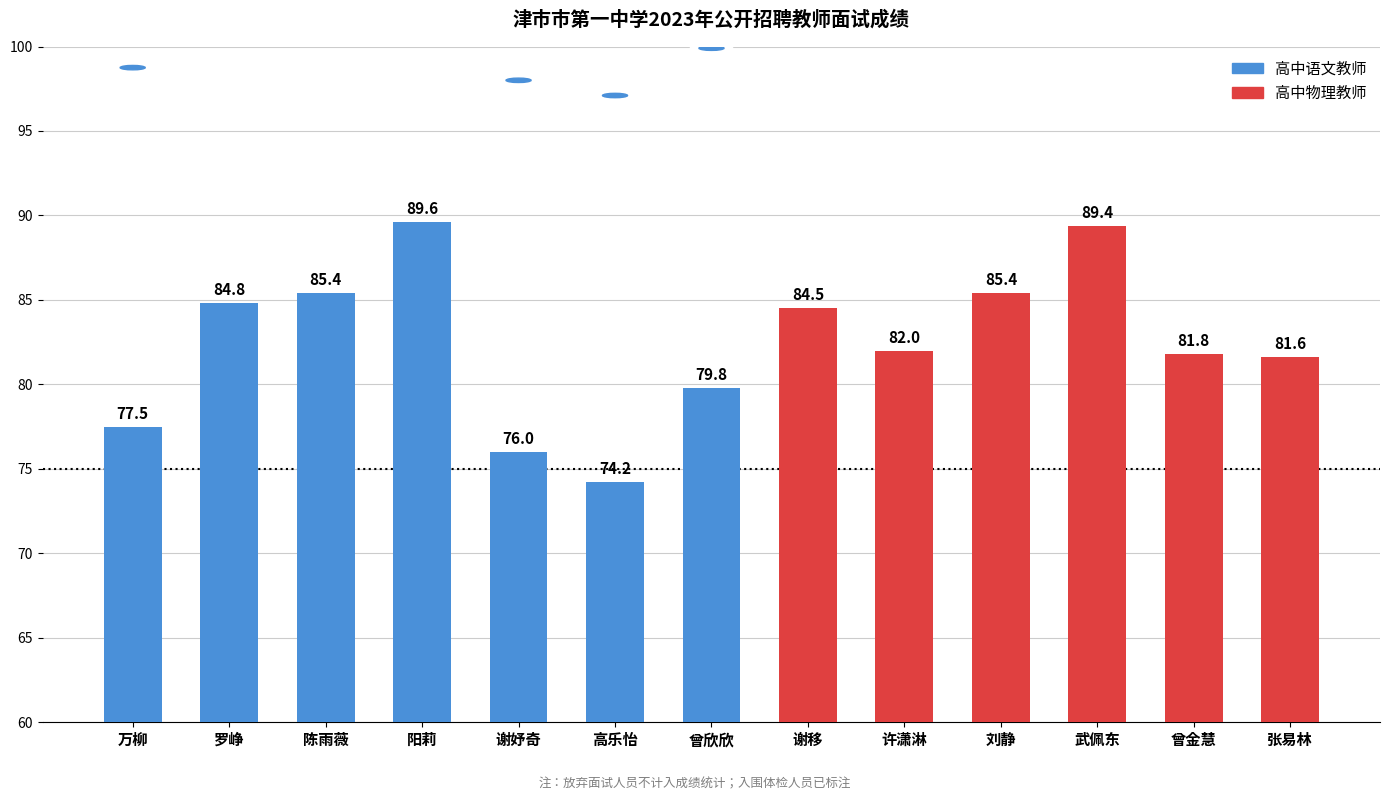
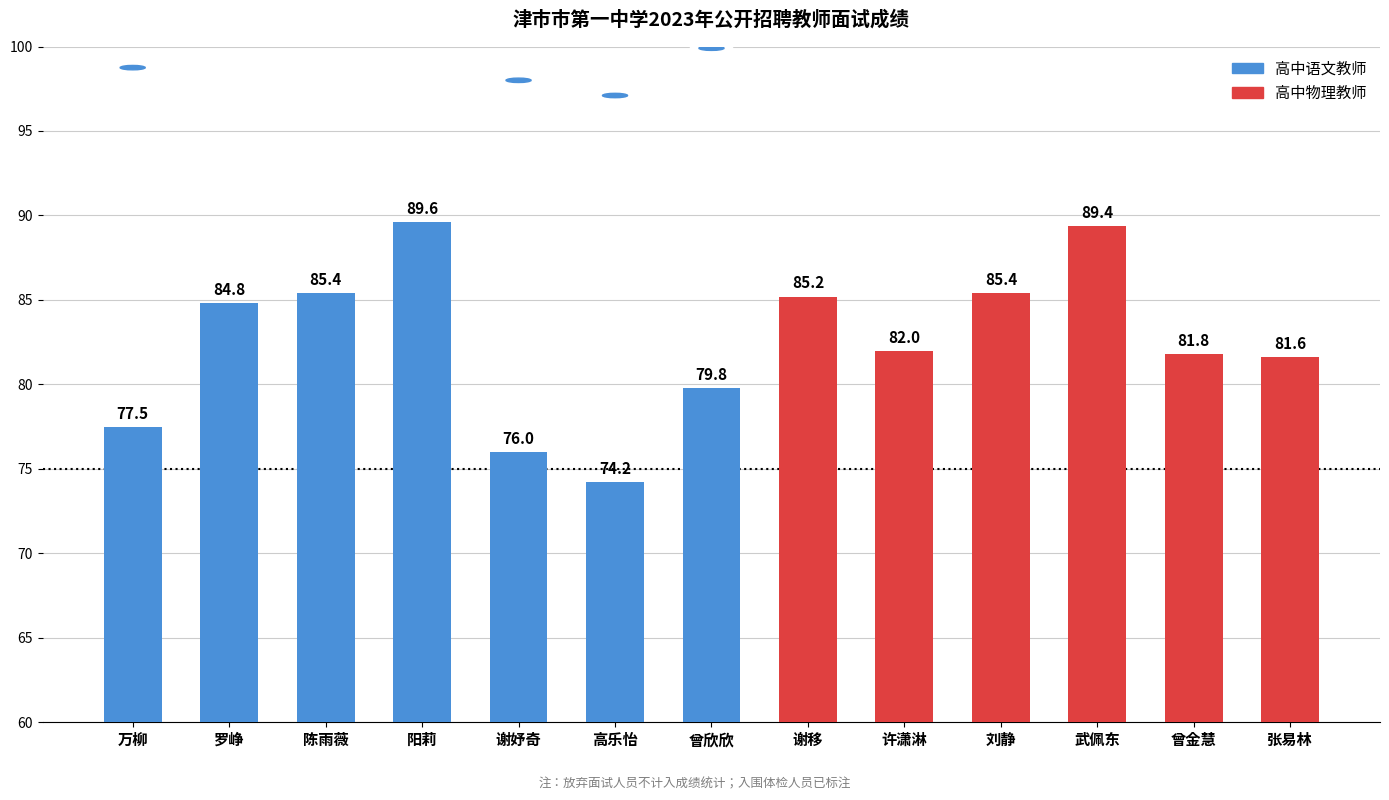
  {
    "万柳": 77.5,
    "罗峥": 84.8,
    "陈雨薇": 85.4,
    "阳莉": 89.6,
    "谢妤奇": 76.0,
    "高乐怡": 74.2,
    "曾欣欣": 79.8,
-   "谢移": 84.5,
+   "谢移": 85.2,
    "许潇淋": 82.0,
    "刘静": 85.4,
    "武佩东": 89.4,
    "曾金慧": 81.8,
    "张易林": 81.6
  }
